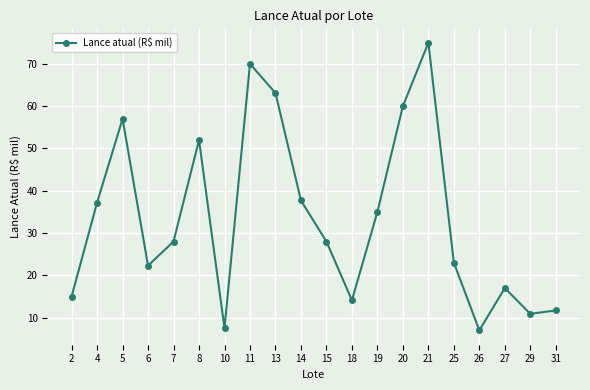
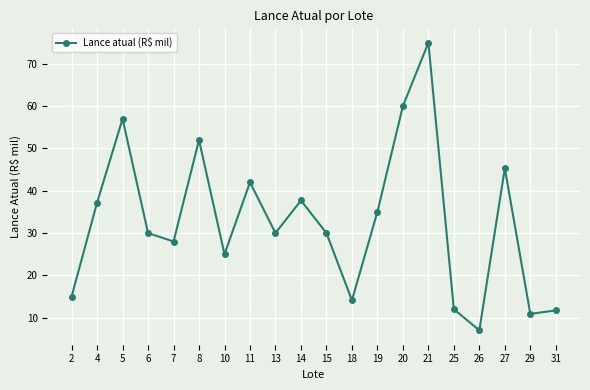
  {
    "2": 15,
    "4": 37,
    "5": 57,
-   "6": 22,
+   "6": 30,
    "7": 28,
    "8": 52,
-   "10": 8,
-   "11": 70,
-   "13": 63,
+   "10": 25,
+   "11": 42,
+   "13": 30,
    "14": 38,
-   "15": 28,
+   "15": 30,
    "18": 14,
    "19": 35,
    "20": 60,
    "21": 75,
-   "25": 23,
+   "25": 12,
    "26": 7,
-   "27": 17,
+   "27": 45,
    "29": 11,
    "31": 12
  }
